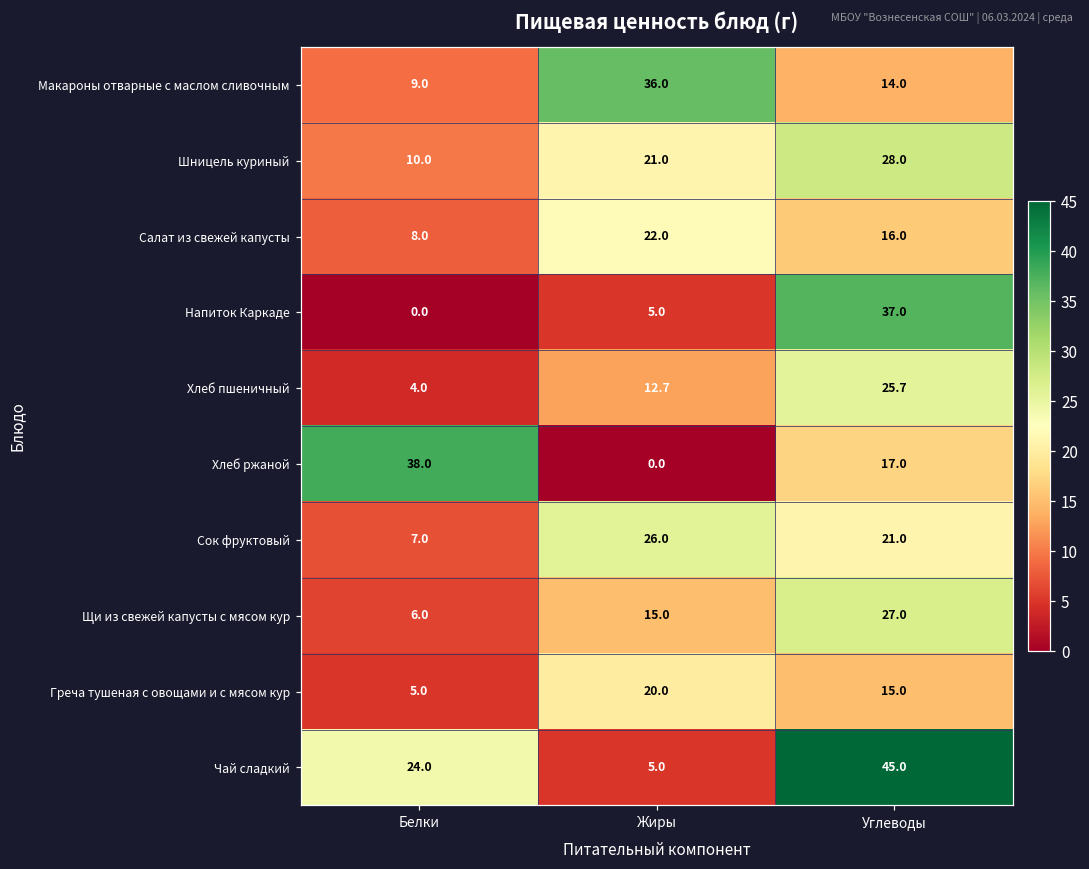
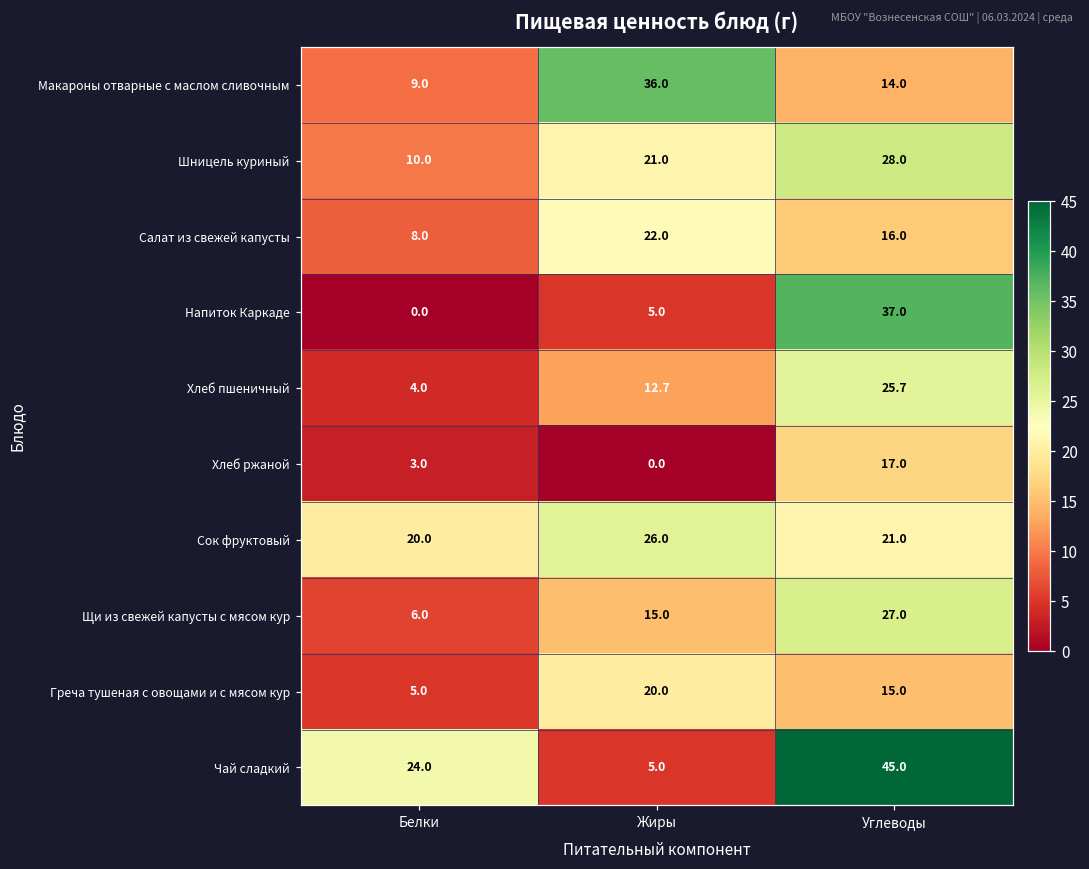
  {
    "Макароны отварные с маслом сливочным": {
      "Белки": 9.0,
      "Жиры": 36.0,
      "Углеводы": 14.0
    },
    "Шницель куриный": {
      "Белки": 10.0,
      "Жиры": 21.0,
      "Углеводы": 28.0
    },
    "Салат из свежей капусты": {
      "Белки": 8.0,
      "Жиры": 22.0,
      "Углеводы": 16.0
    },
    "Напиток Каркаде": {
      "Белки": 0.0,
      "Жиры": 5.0,
      "Углеводы": 37.0
    },
    "Хлеб пшеничный": {
      "Белки": 4.0,
      "Жиры": 12.7,
      "Углеводы": 25.7
    },
    "Хлеб ржаной": {
-     "Белки": 38.0,
+     "Белки": 3.0,
      "Жиры": 0.0,
      "Углеводы": 17.0
    },
    "Сок фруктовый": {
-     "Белки": 7.0,
+     "Белки": 20.0,
      "Жиры": 26.0,
      "Углеводы": 21.0
    },
    "Щи из свежей капусты с мясом кур": {
      "Белки": 6.0,
      "Жиры": 15.0,
      "Углеводы": 27.0
    },
    "Греча тушеная с овощами и с мясом кур": {
      "Белки": 5.0,
      "Жиры": 20.0,
      "Углеводы": 15.0
    },
    "Чай сладкий": {
      "Белки": 24.0,
      "Жиры": 5.0,
      "Углеводы": 45.0
    }
  }
